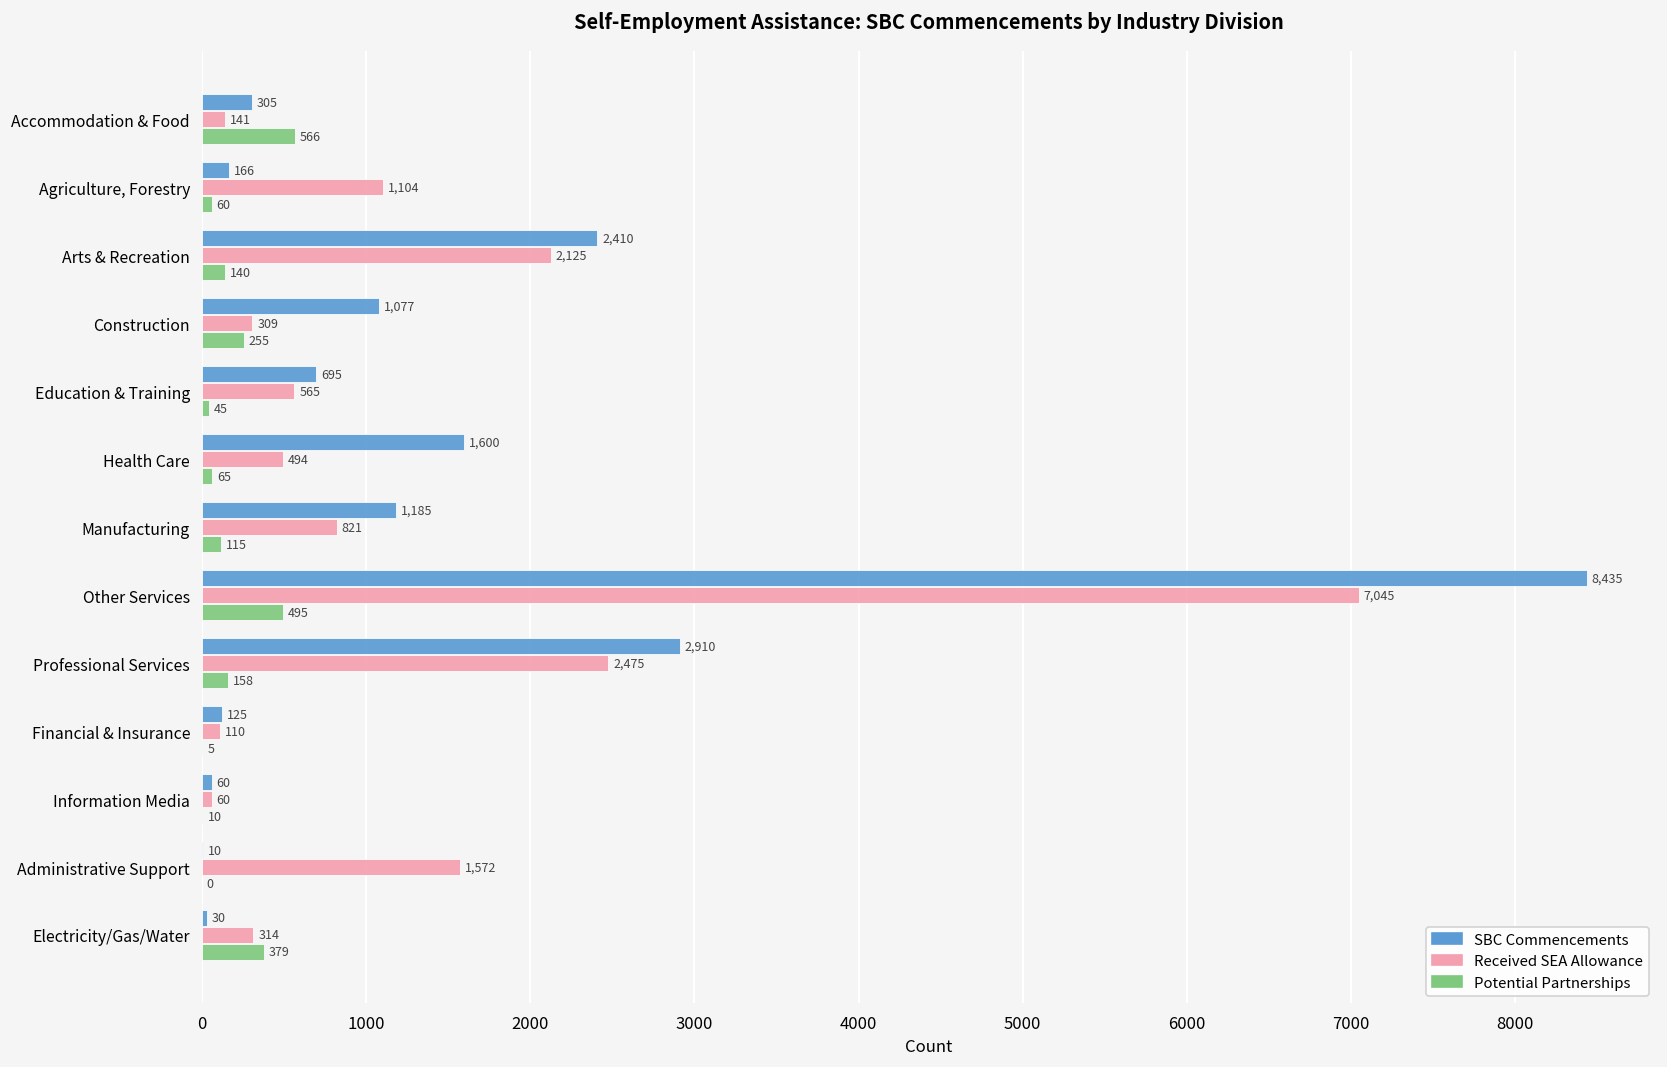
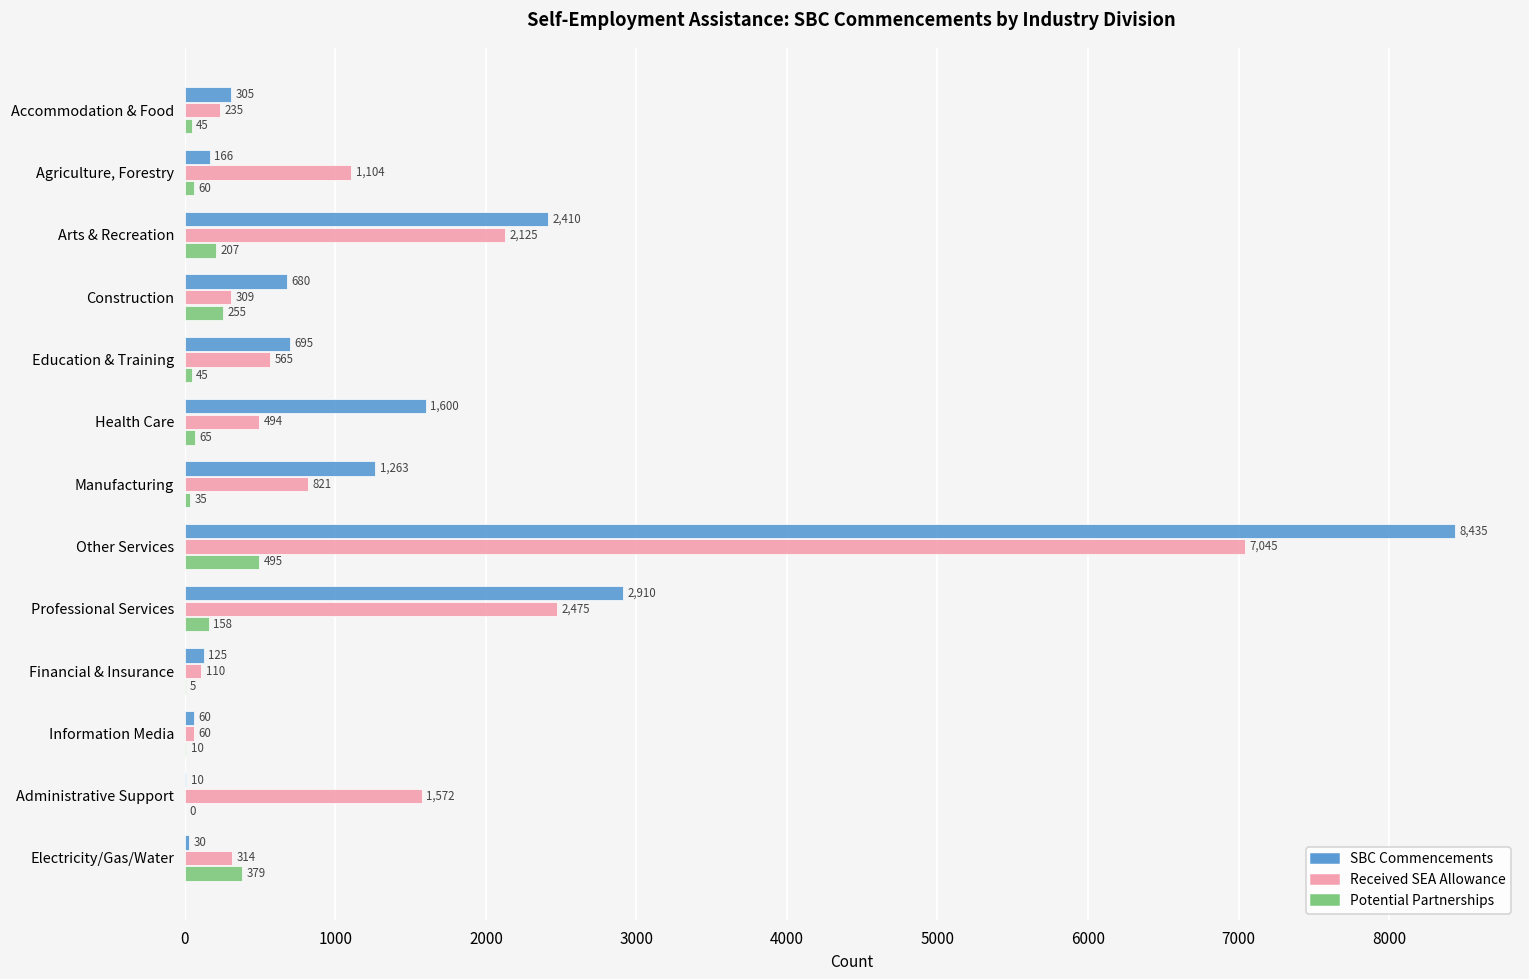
  {
    "SBC Commencements": {
      "Accommodation & Food": "305",
      "Agriculture, Forestry": "166",
      "Arts & Recreation": "2,410",
-     "Construction": "1,077",
+     "Construction": "680",
      "Education & Training": "695",
      "Health Care": "1,600",
-     "Manufacturing": "1,185",
+     "Manufacturing": "1,263",
      "Other Services": "8,435",
      "Professional Services": "2,910",
      "Financial & Insurance": "125",
      "Information Media": "60",
      "Administrative Support": "10",
      "Electricity/Gas/Water": "30"
    },
    "Received SEA Allowance": {
-     "Accommodation & Food": "141",
+     "Accommodation & Food": "235",
      "Agriculture, Forestry": "1,104",
      "Arts & Recreation": "2,125",
      "Construction": "309",
      "Education & Training": "565",
      "Health Care": "494",
      "Manufacturing": "821",
      "Other Services": "7,045",
      "Professional Services": "2,475",
      "Financial & Insurance": "110",
      "Information Media": "60",
      "Administrative Support": "1,572",
      "Electricity/Gas/Water": "314"
    },
    "Potential Partnerships": {
-     "Accommodation & Food": "566",
+     "Accommodation & Food": "45",
      "Agriculture, Forestry": "60",
-     "Arts & Recreation": "140",
+     "Arts & Recreation": "207",
      "Construction": "255",
      "Education & Training": "45",
      "Health Care": "65",
-     "Manufacturing": "115",
+     "Manufacturing": "35",
      "Other Services": "495",
      "Professional Services": "158",
      "Financial & Insurance": "5",
      "Information Media": "10",
      "Administrative Support": "0",
      "Electricity/Gas/Water": "379"
    }
  }
